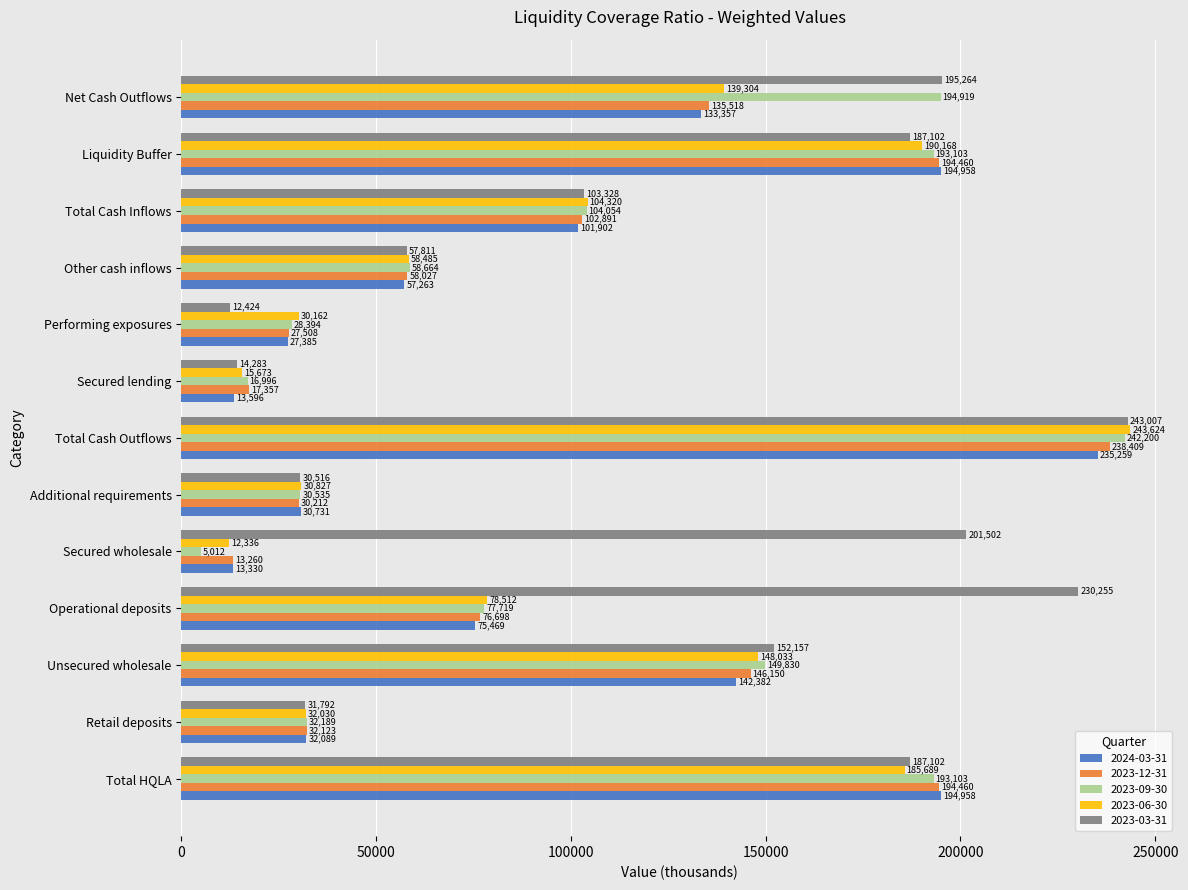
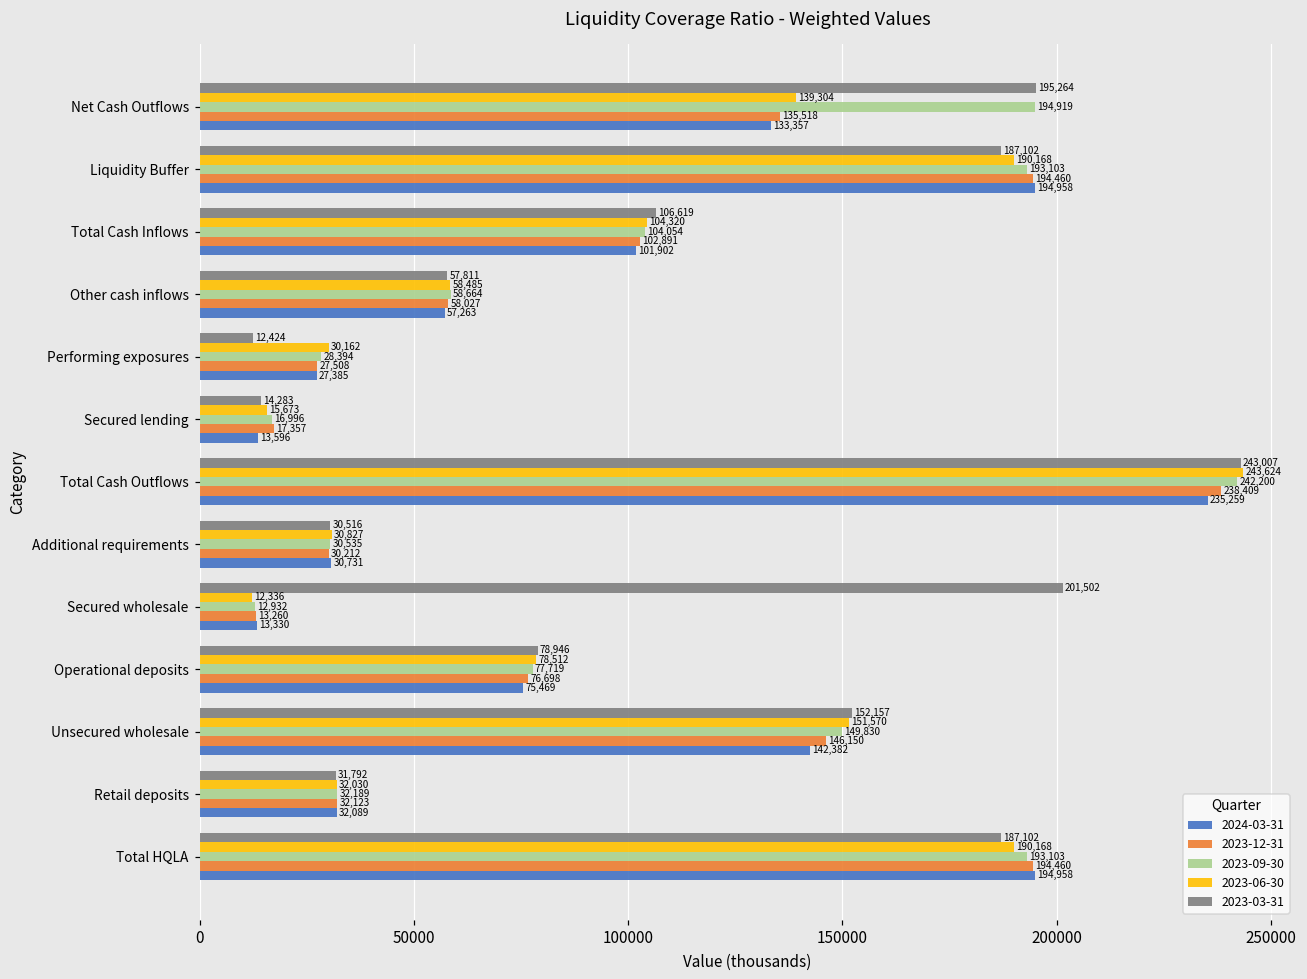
  {
    "2024-03-31": {
      "Net Cash Outflows": "133,357",
      "Liquidity Buffer": "194,958",
      "Total Cash Inflows": "101,902",
      "Other cash inflows": "57,263",
      "Performing exposures": "27,385",
      "Secured lending": "13,596",
      "Total Cash Outflows": "235,259",
      "Additional requirements": "30,731",
      "Secured wholesale": "13,330",
      "Operational deposits": "75,469",
      "Unsecured wholesale": "142,382",
      "Retail deposits": "32,089",
      "Total HQLA": "194,958"
    },
    "2023-12-31": {
      "Net Cash Outflows": "135,518",
      "Liquidity Buffer": "194,460",
      "Total Cash Inflows": "102,891",
      "Other cash inflows": "58,027",
      "Performing exposures": "27,508",
      "Secured lending": "17,357",
      "Total Cash Outflows": "238,409",
      "Additional requirements": "30,212",
      "Secured wholesale": "13,260",
      "Operational deposits": "76,698",
      "Unsecured wholesale": "146,150",
      "Retail deposits": "32,123",
      "Total HQLA": "194,460"
    },
    "2023-09-30": {
      "Net Cash Outflows": "194,919",
      "Liquidity Buffer": "193,103",
      "Total Cash Inflows": "104,054",
      "Other cash inflows": "58,664",
      "Performing exposures": "28,394",
      "Secured lending": "16,996",
      "Total Cash Outflows": "242,200",
      "Additional requirements": "30,535",
-     "Secured wholesale": "5,012",
+     "Secured wholesale": "12,932",
      "Operational deposits": "77,719",
      "Unsecured wholesale": "149,830",
      "Retail deposits": "32,189",
      "Total HQLA": "193,103"
    },
    "2023-06-30": {
      "Net Cash Outflows": "139,304",
      "Liquidity Buffer": "190,168",
      "Total Cash Inflows": "104,320",
      "Other cash inflows": "58,485",
      "Performing exposures": "30,162",
      "Secured lending": "15,673",
      "Total Cash Outflows": "243,624",
      "Additional requirements": "30,827",
      "Secured wholesale": "12,336",
      "Operational deposits": "78,512",
-     "Unsecured wholesale": "148,033",
+     "Unsecured wholesale": "151,570",
      "Retail deposits": "32,030",
-     "Total HQLA": "185,689"
+     "Total HQLA": "190,168"
    },
    "2023-03-31": {
      "Net Cash Outflows": "195,264",
      "Liquidity Buffer": "187,102",
-     "Total Cash Inflows": "103,328",
+     "Total Cash Inflows": "106,619",
      "Other cash inflows": "57,811",
      "Performing exposures": "12,424",
      "Secured lending": "14,283",
      "Total Cash Outflows": "243,007",
      "Additional requirements": "30,516",
      "Secured wholesale": "201,502",
-     "Operational deposits": "230,255",
+     "Operational deposits": "78,946",
      "Unsecured wholesale": "152,157",
      "Retail deposits": "31,792",
      "Total HQLA": "187,102"
    }
  }
